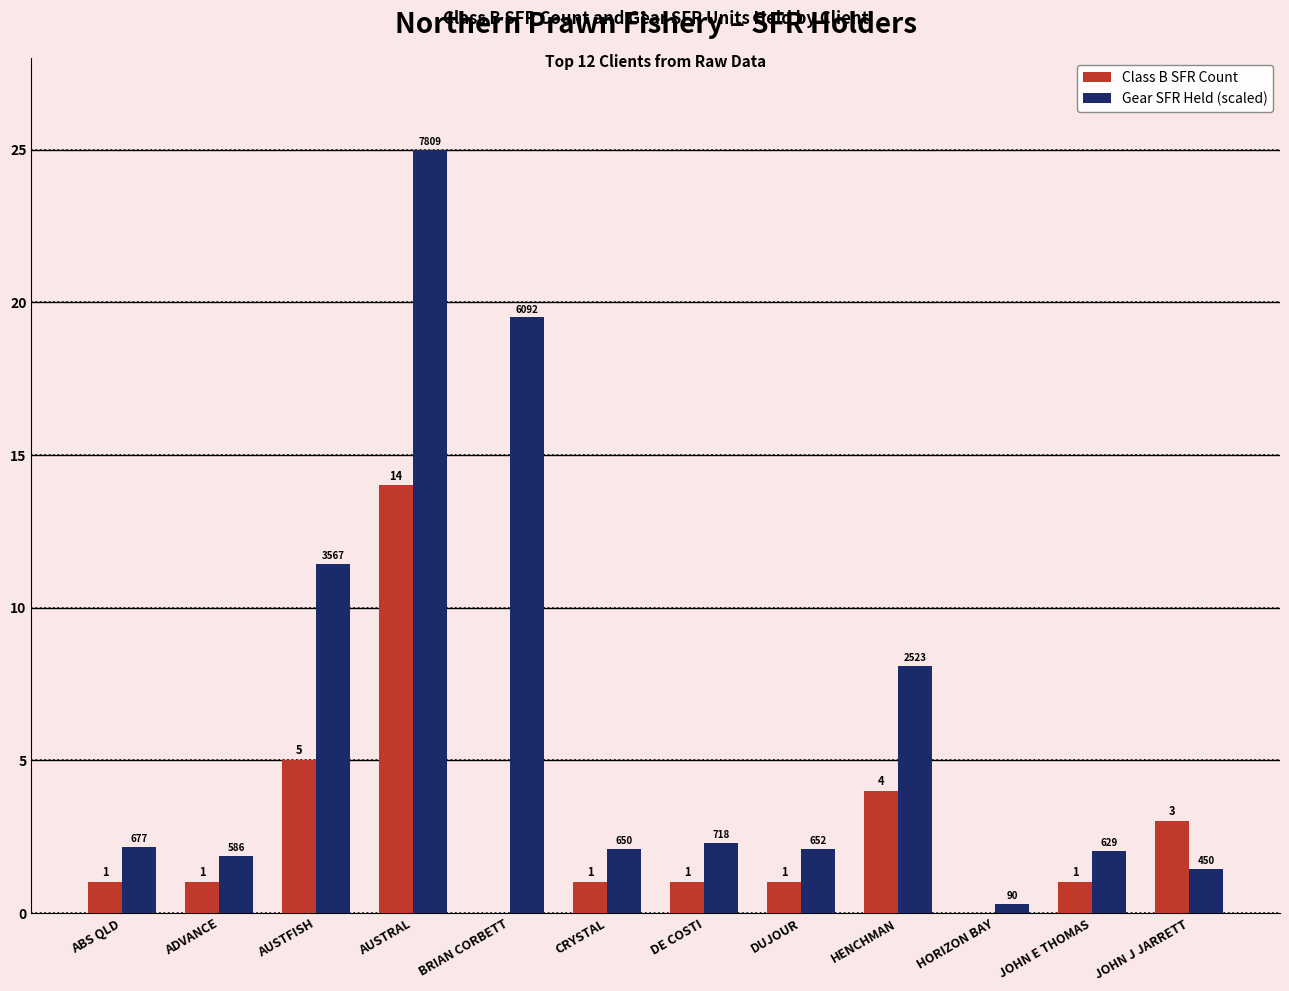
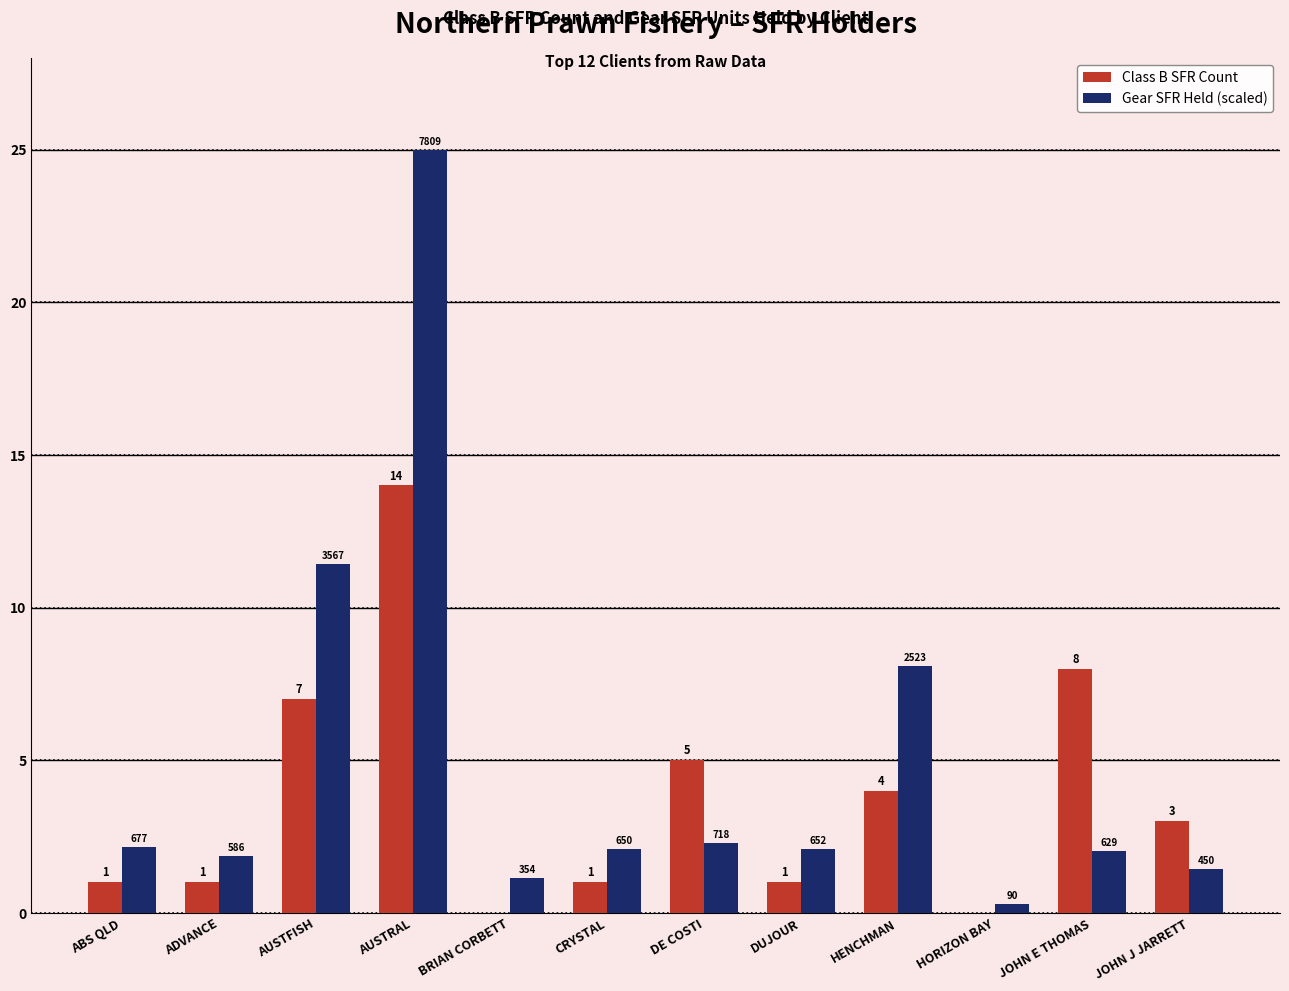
  {
    "Class B SFR Count": {
      "ABS QLD": 1,
      "ADVANCE": 1,
-     "AUSTFISH": 5,
+     "AUSTFISH": 7,
      "AUSTRAL": 14,
      "CRYSTAL": 1,
-     "DE COSTI": 1,
+     "DE COSTI": 5,
      "DUJOUR": 1,
      "HENCHMAN": 4,
-     "JOHN E THOMAS": 1,
+     "JOHN E THOMAS": 8,
      "JOHN J JARRETT": 3
    },
    "Gear SFR Held (scaled)": {
-     "BRIAN CORBETT": 6092
+     "BRIAN CORBETT": 354
    }
  }
